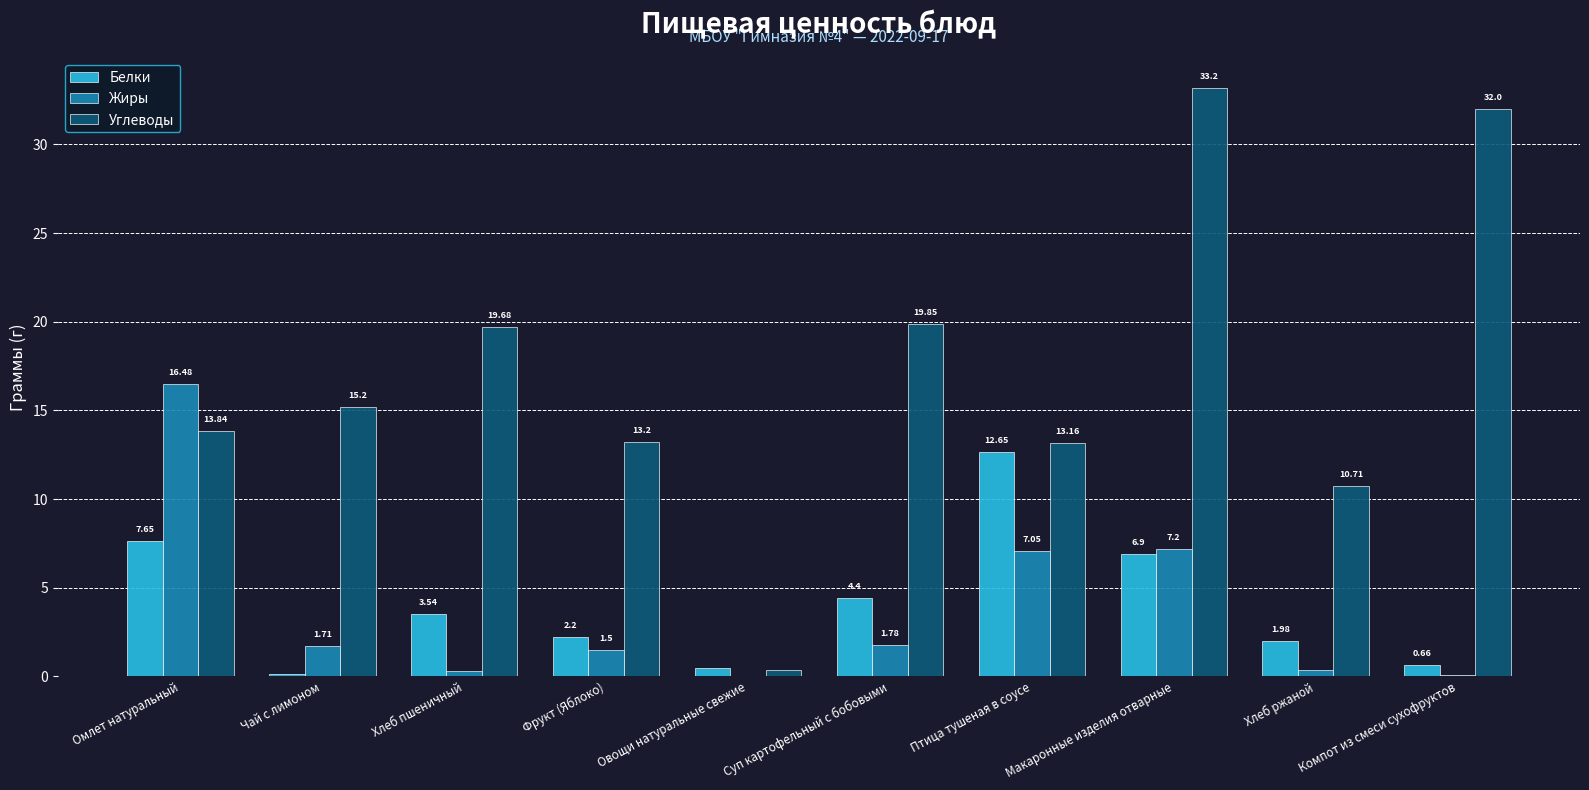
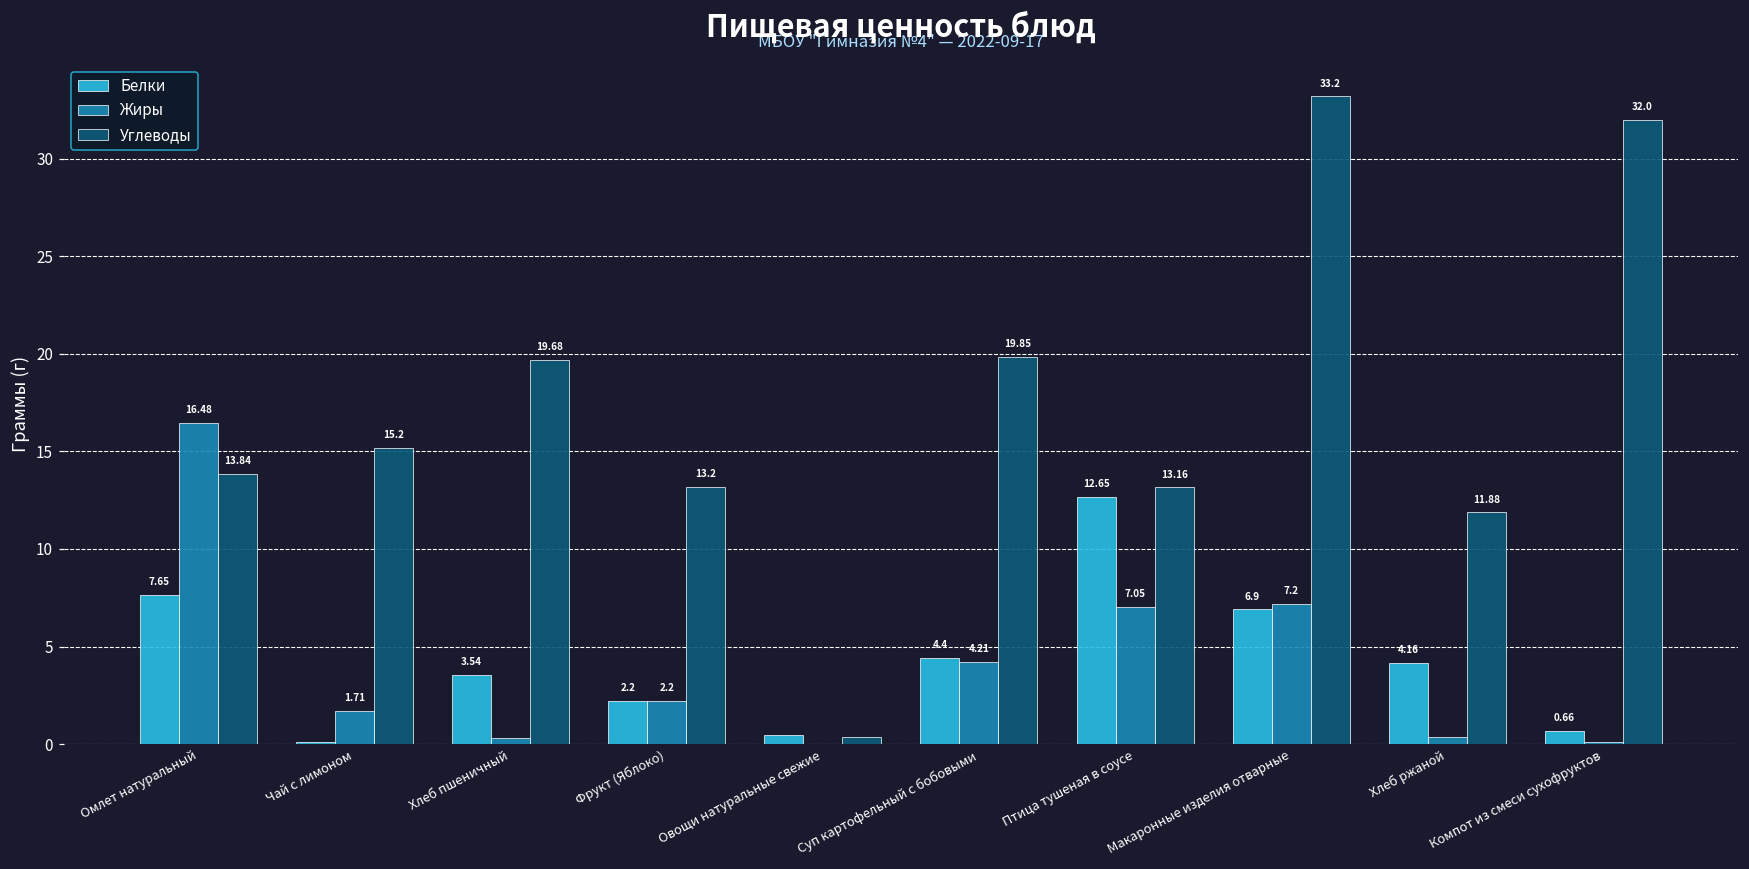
  {
    "Белки": {
      "Омлет натуральный": 7.65,
      "Хлеб пшеничный": 3.54,
      "Фрукт (Яблоко)": 2.2,
      "Суп картофельный с бобовыми": 4.4,
      "Птица тушеная в соусе": 12.65,
      "Макаронные изделия отварные": 6.9,
-     "Хлеб ржаной": 1.98,
+     "Хлеб ржаной": 4.16,
      "Компот из смеси сухофруктов": 0.66
    },
    "Жиры": {
      "Омлет натуральный": 16.48,
      "Чай с лимоном": 1.71,
-     "Фрукт (Яблоко)": 1.5,
-     "Суп картофельный с бобовыми": 1.78,
+     "Фрукт (Яблоко)": 2.2,
+     "Суп картофельный с бобовыми": 4.21,
      "Птица тушеная в соусе": 7.05,
      "Макаронные изделия отварные": 7.2
    },
    "Углеводы": {
      "Омлет натуральный": 13.84,
      "Чай с лимоном": 15.2,
      "Хлеб пшеничный": 19.68,
      "Фрукт (Яблоко)": 13.2,
      "Суп картофельный с бобовыми": 19.85,
      "Птица тушеная в соусе": 13.16,
      "Макаронные изделия отварные": 33.2,
-     "Хлеб ржаной": 10.71,
+     "Хлеб ржаной": 11.88,
      "Компот из смеси сухофруктов": 32.0
    }
  }
